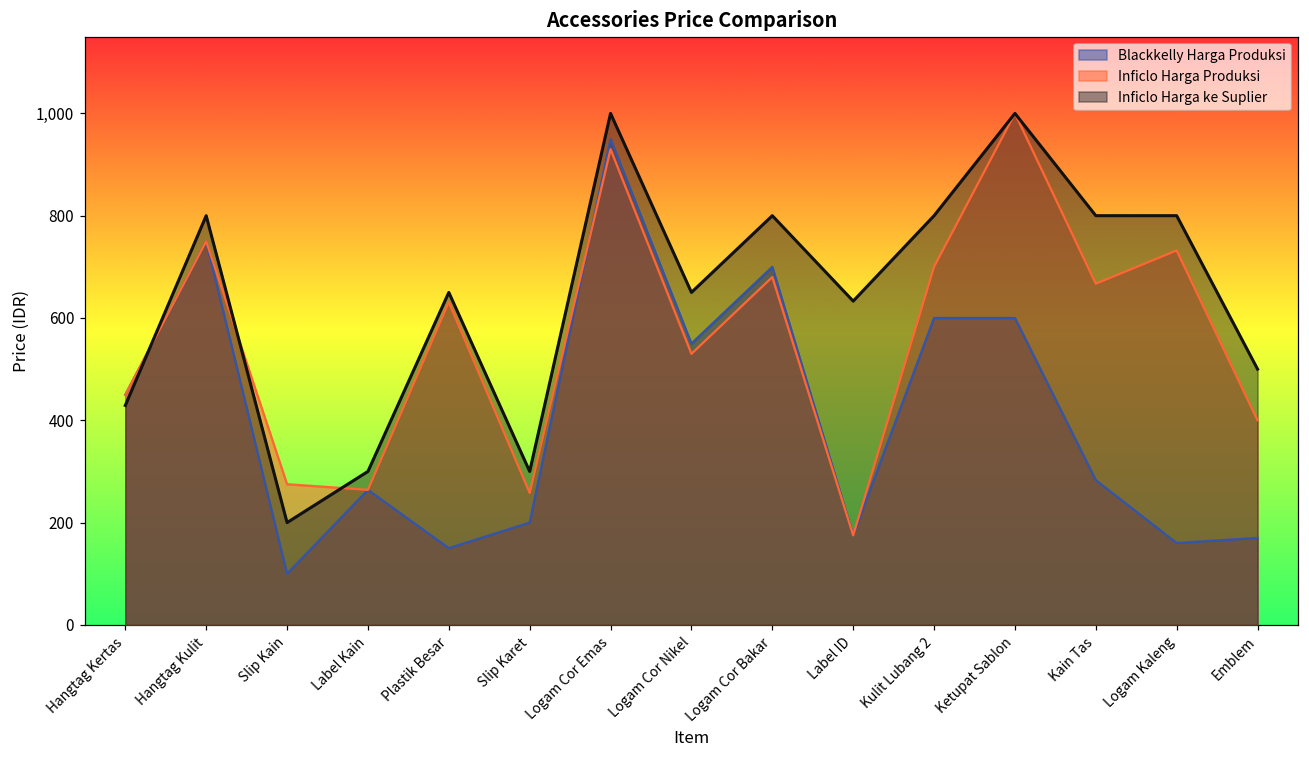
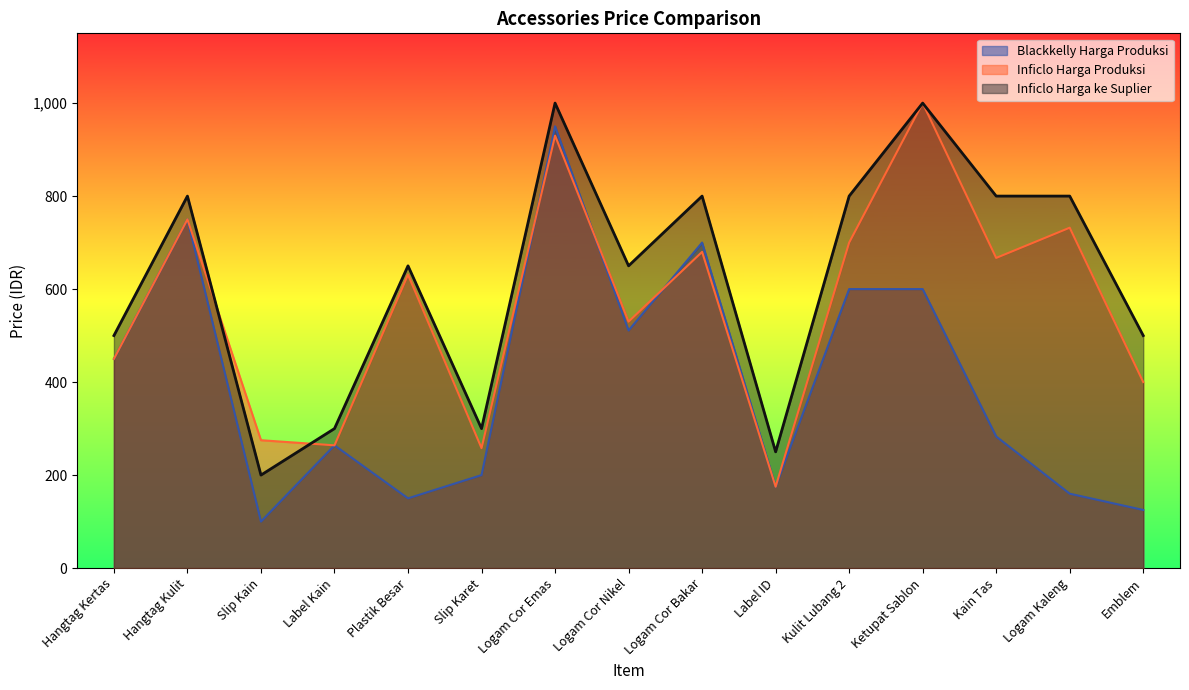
  {
    "Blackkelly Harga Produksi": {
      "Slip Kain": "100",
      "Plastik Besar": "150",
      "Slip Karet": "200",
      "Logam Cor Emas": "950",
-     "Logam Cor Nikel": "550",
+     "Logam Cor Nikel": "510",
      "Logam Cor Bakar": "700",
      "Kulit Lubang 2": "600",
      "Ketupat Sablon": "600",
      "Kain Tas": "280",
      "Logam Kaleng": "160",
-     "Emblem": "170"
+     "Emblem": "130"
    },
    "Inficlo Harga Produksi": {
      "Slip Kain": "280",
      "Plastik Besar": "630",
      "Slip Karet": "260",
      "Logam Cor Emas": "930",
      "Logam Cor Nikel": "530",
      "Logam Cor Bakar": "680",
      "Kulit Lubang 2": "700",
      "Kain Tas": "670",
      "Logam Kaleng": "730",
      "Emblem": "400"
    },
    "Inficlo Harga ke Suplier": {
-     "Hangtag Kertas": "430",
+     "Hangtag Kertas": "500",
      "Hangtag Kulit": "800",
      "Slip Kain": "200",
      "Label Kain": "300",
      "Plastik Besar": "650",
      "Slip Karet": "300",
      "Logam Cor Emas": "1,000",
      "Logam Cor Nikel": "650",
      "Logam Cor Bakar": "800",
-     "Label ID": "630",
+     "Label ID": "250",
      "Kulit Lubang 2": "800",
      "Kain Tas": "800",
      "Logam Kaleng": "800",
      "Emblem": "500"
    }
  }
